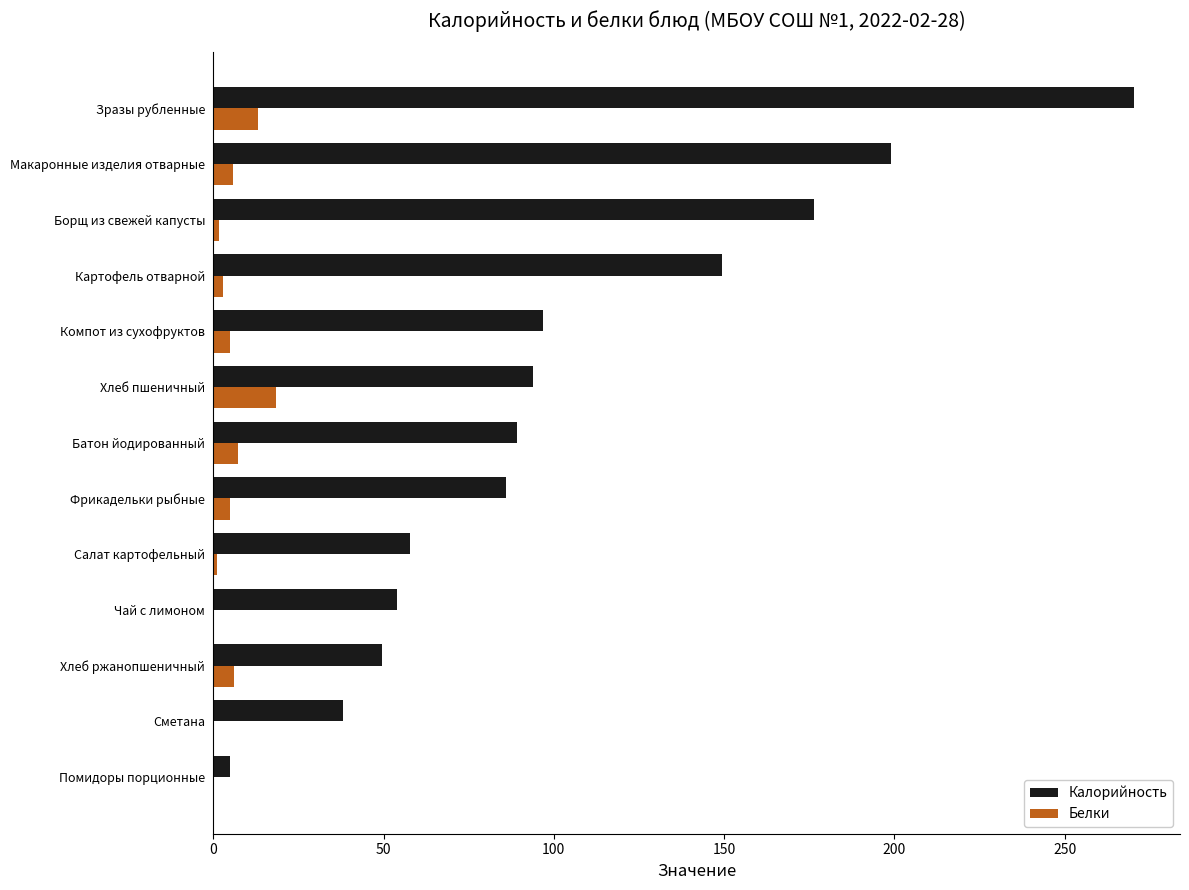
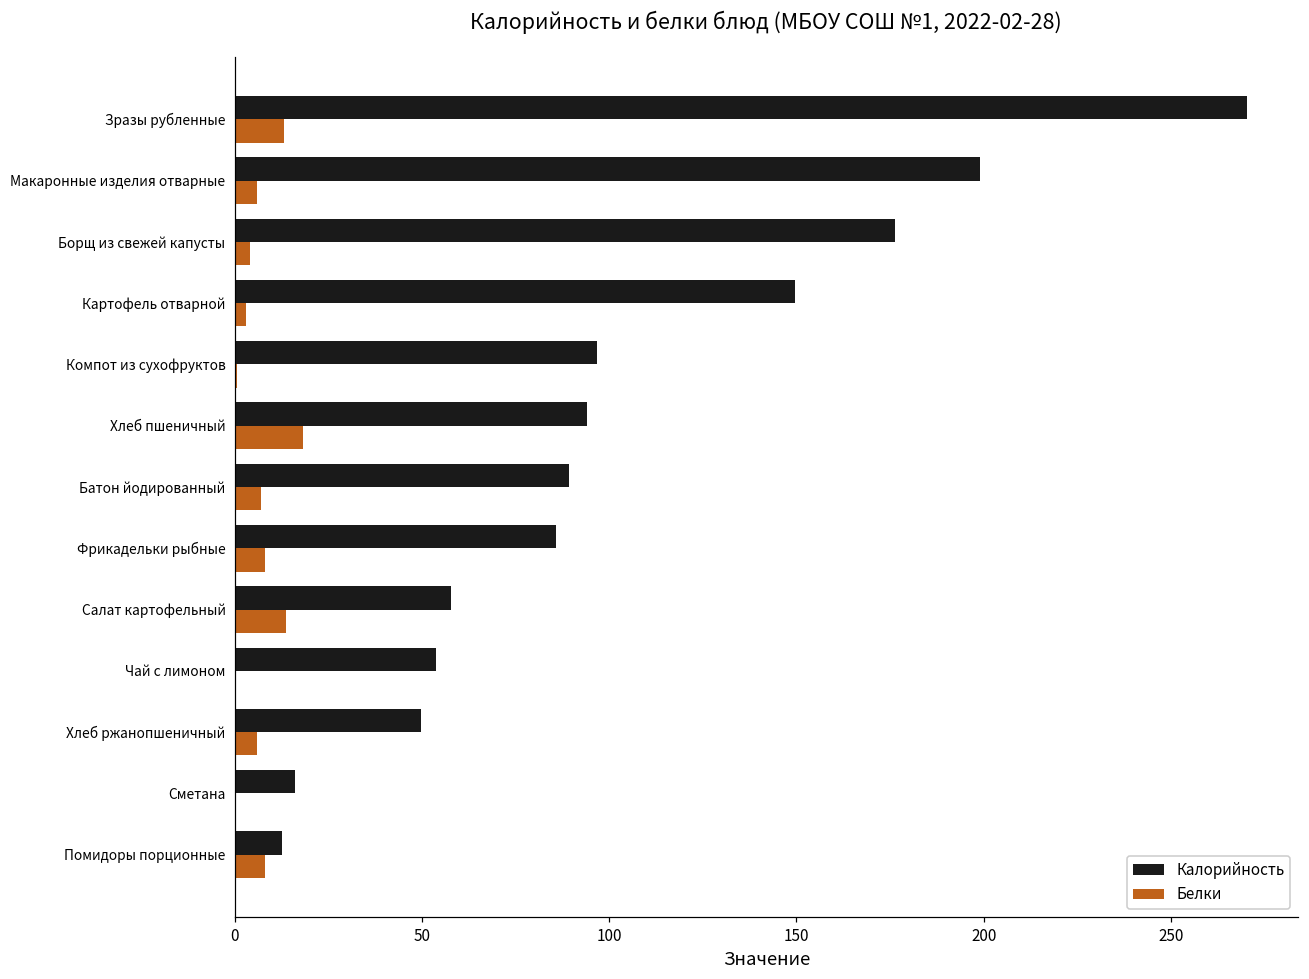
  {
    "Калорийность": {
      "Зразы рубленные": 270,
      "Макаронные изделия отварные": 199,
      "Борщ из свежей капусты": 176,
      "Картофель отварной": 150,
      "Компот из сухофруктов": 97,
      "Хлеб пшеничный": 94,
      "Батон йодированный": 89,
      "Фрикадельки рыбные": 86,
      "Салат картофельный": 58,
      "Чай с лимоном": 54,
      "Хлеб ржанопшеничный": 50,
-     "Сметана": 38,
-     "Помидоры порционные": 5
+     "Сметана": 16,
+     "Помидоры порционные": 13
    },
    "Белки": {
      "Зразы рубленные": 13,
      "Макаронные изделия отварные": 6,
-     "Борщ из свежей капусты": 2,
+     "Борщ из свежей капусты": 4,
      "Картофель отварной": 3,
-     "Компот из сухофруктов": 5,
+     "Компот из сухофруктов": 1,
      "Хлеб пшеничный": 18,
      "Батон йодированный": 7,
-     "Фрикадельки рыбные": 5,
-     "Салат картофельный": 1,
+     "Фрикадельки рыбные": 8,
+     "Салат картофельный": 14,
      "Хлеб ржанопшеничный": 6,
-     "Помидоры порционные": 0
+     "Помидоры порционные": 8
    }
  }
